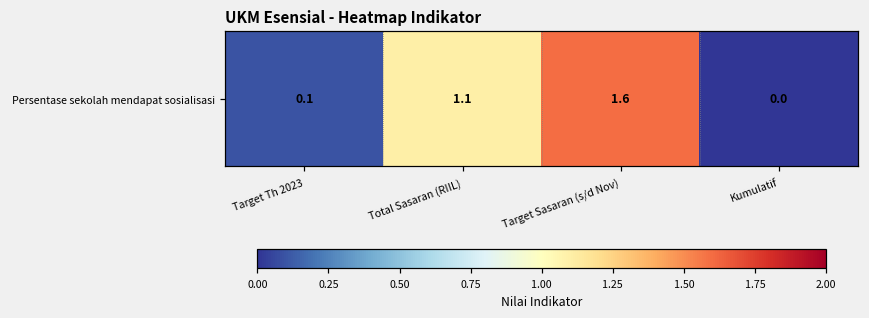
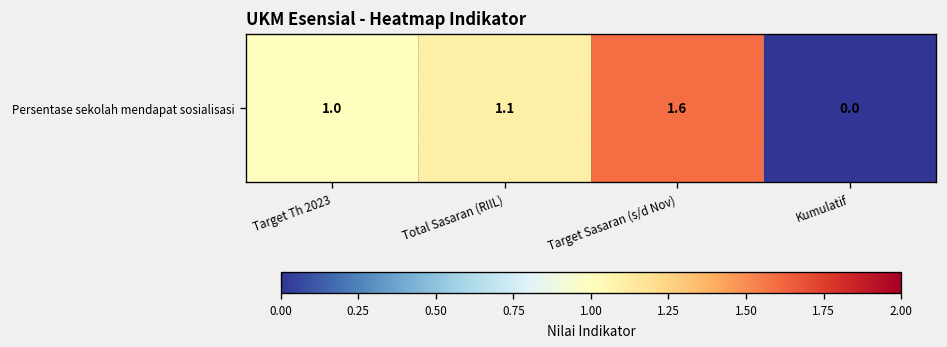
  {
    "Persentase sekolah mendapat sosialisasi": {
-     "Target Th 2023": 0.1,
+     "Target Th 2023": 1.0,
      "Total Sasaran (RIIL)": 1.1,
      "Target Sasaran (s/d Nov)": 1.6,
      "Kumulatif": 0.0
    }
  }
